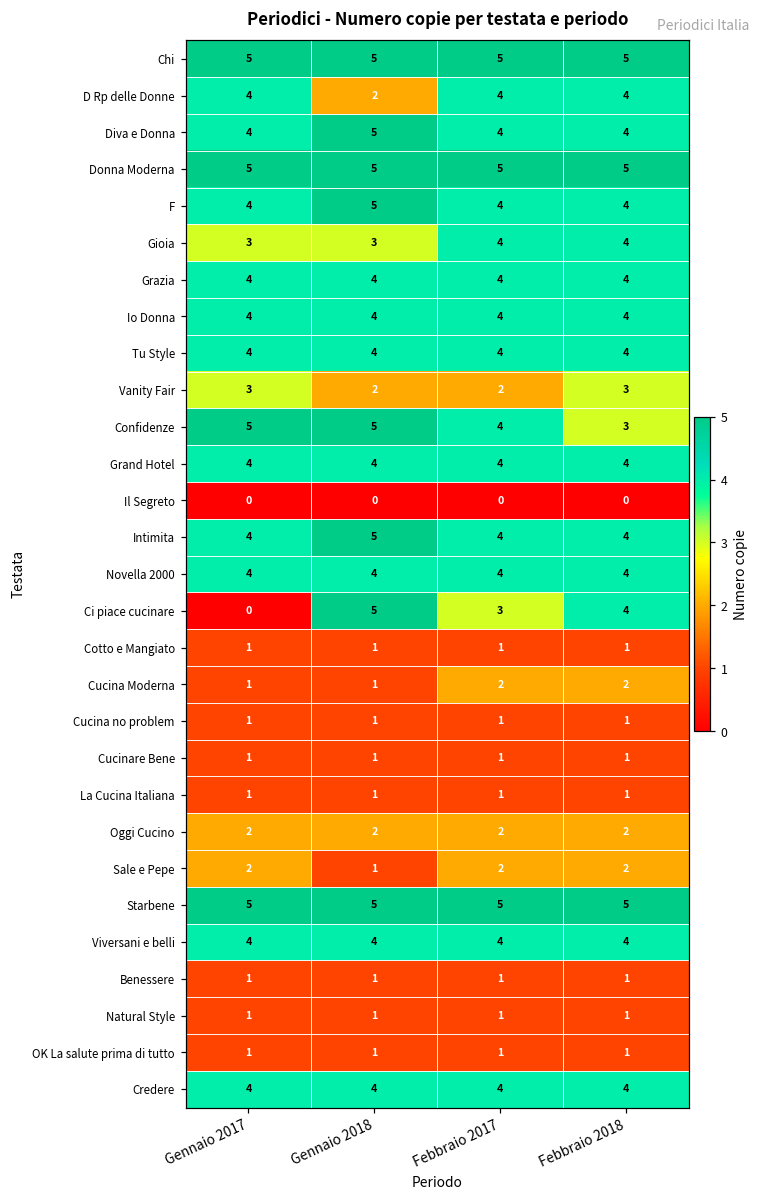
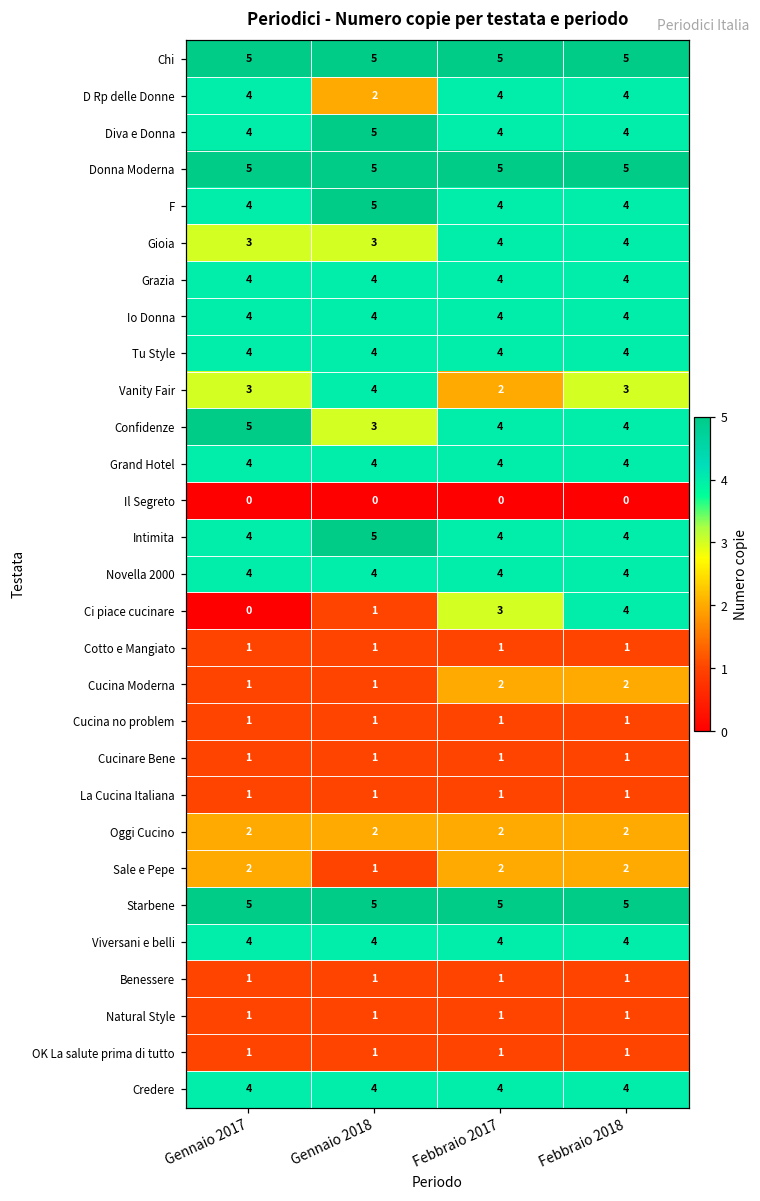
  {
    "Chi": {
      "Gennaio 2017": 5,
      "Gennaio 2018": 5,
      "Febbraio 2017": 5,
      "Febbraio 2018": 5
    },
    "D Rp delle Donne": {
      "Gennaio 2017": 4,
      "Gennaio 2018": 2,
      "Febbraio 2017": 4,
      "Febbraio 2018": 4
    },
    "Diva e Donna": {
      "Gennaio 2017": 4,
      "Gennaio 2018": 5,
      "Febbraio 2017": 4,
      "Febbraio 2018": 4
    },
    "Donna Moderna": {
      "Gennaio 2017": 5,
      "Gennaio 2018": 5,
      "Febbraio 2017": 5,
      "Febbraio 2018": 5
    },
    "F": {
      "Gennaio 2017": 4,
      "Gennaio 2018": 5,
      "Febbraio 2017": 4,
      "Febbraio 2018": 4
    },
    "Gioia": {
      "Gennaio 2017": 3,
      "Gennaio 2018": 3,
      "Febbraio 2017": 4,
      "Febbraio 2018": 4
    },
    "Grazia": {
      "Gennaio 2017": 4,
      "Gennaio 2018": 4,
      "Febbraio 2017": 4,
      "Febbraio 2018": 4
    },
    "Io Donna": {
      "Gennaio 2017": 4,
      "Gennaio 2018": 4,
      "Febbraio 2017": 4,
      "Febbraio 2018": 4
    },
    "Tu Style": {
      "Gennaio 2017": 4,
      "Gennaio 2018": 4,
      "Febbraio 2017": 4,
      "Febbraio 2018": 4
    },
    "Vanity Fair": {
      "Gennaio 2017": 3,
-     "Gennaio 2018": 2,
+     "Gennaio 2018": 4,
      "Febbraio 2017": 2,
      "Febbraio 2018": 3
    },
    "Confidenze": {
      "Gennaio 2017": 5,
-     "Gennaio 2018": 5,
+     "Gennaio 2018": 3,
      "Febbraio 2017": 4,
-     "Febbraio 2018": 3
+     "Febbraio 2018": 4
    },
    "Grand Hotel": {
      "Gennaio 2017": 4,
      "Gennaio 2018": 4,
      "Febbraio 2017": 4,
      "Febbraio 2018": 4
    },
    "Il Segreto": {
      "Gennaio 2017": 0,
      "Gennaio 2018": 0,
      "Febbraio 2017": 0,
      "Febbraio 2018": 0
    },
    "Intimita": {
      "Gennaio 2017": 4,
      "Gennaio 2018": 5,
      "Febbraio 2017": 4,
      "Febbraio 2018": 4
    },
    "Novella 2000": {
      "Gennaio 2017": 4,
      "Gennaio 2018": 4,
      "Febbraio 2017": 4,
      "Febbraio 2018": 4
    },
    "Ci piace cucinare": {
      "Gennaio 2017": 0,
-     "Gennaio 2018": 5,
+     "Gennaio 2018": 1,
      "Febbraio 2017": 3,
      "Febbraio 2018": 4
    },
    "Cotto e Mangiato": {
      "Gennaio 2017": 1,
      "Gennaio 2018": 1,
      "Febbraio 2017": 1,
      "Febbraio 2018": 1
    },
    "Cucina Moderna": {
      "Gennaio 2017": 1,
      "Gennaio 2018": 1,
      "Febbraio 2017": 2,
      "Febbraio 2018": 2
    },
    "Cucina no problem": {
      "Gennaio 2017": 1,
      "Gennaio 2018": 1,
      "Febbraio 2017": 1,
      "Febbraio 2018": 1
    },
    "Cucinare Bene": {
      "Gennaio 2017": 1,
      "Gennaio 2018": 1,
      "Febbraio 2017": 1,
      "Febbraio 2018": 1
    },
    "La Cucina Italiana": {
      "Gennaio 2017": 1,
      "Gennaio 2018": 1,
      "Febbraio 2017": 1,
      "Febbraio 2018": 1
    },
    "Oggi Cucino": {
      "Gennaio 2017": 2,
      "Gennaio 2018": 2,
      "Febbraio 2017": 2,
      "Febbraio 2018": 2
    },
    "Sale e Pepe": {
      "Gennaio 2017": 2,
      "Gennaio 2018": 1,
      "Febbraio 2017": 2,
      "Febbraio 2018": 2
    },
    "Starbene": {
      "Gennaio 2017": 5,
      "Gennaio 2018": 5,
      "Febbraio 2017": 5,
      "Febbraio 2018": 5
    },
    "Viversani e belli": {
      "Gennaio 2017": 4,
      "Gennaio 2018": 4,
      "Febbraio 2017": 4,
      "Febbraio 2018": 4
    },
    "Benessere": {
      "Gennaio 2017": 1,
      "Gennaio 2018": 1,
      "Febbraio 2017": 1,
      "Febbraio 2018": 1
    },
    "Natural Style": {
      "Gennaio 2017": 1,
      "Gennaio 2018": 1,
      "Febbraio 2017": 1,
      "Febbraio 2018": 1
    },
    "OK La salute prima di tutto": {
      "Gennaio 2017": 1,
      "Gennaio 2018": 1,
      "Febbraio 2017": 1,
      "Febbraio 2018": 1
    },
    "Credere": {
      "Gennaio 2017": 4,
      "Gennaio 2018": 4,
      "Febbraio 2017": 4,
      "Febbraio 2018": 4
    }
  }
